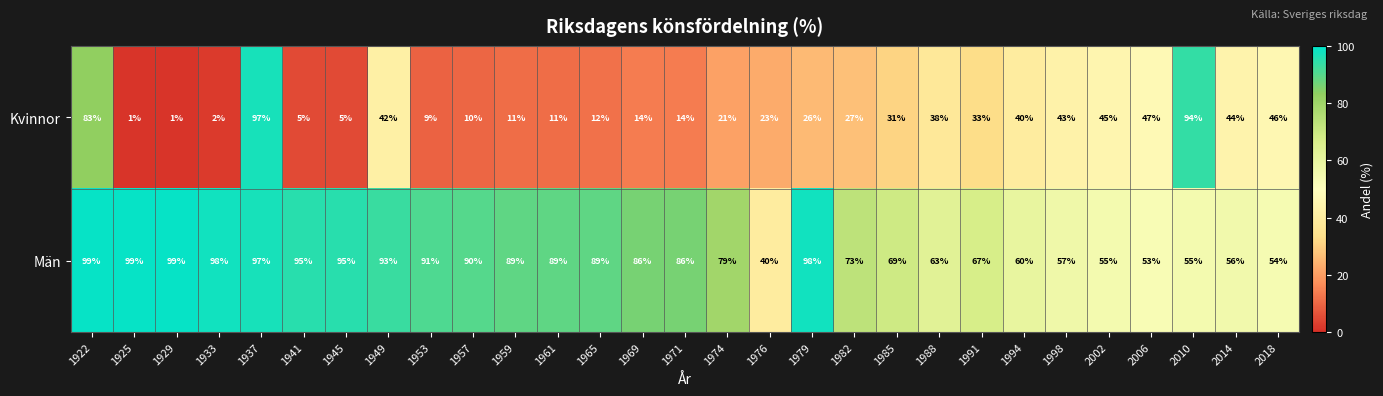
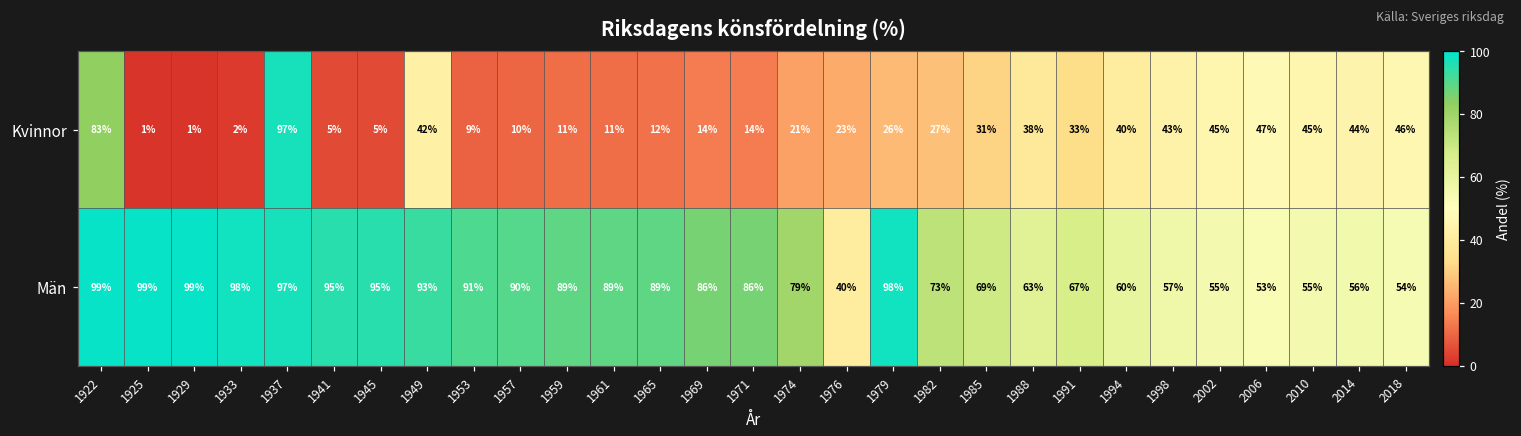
  {
    "Kvinnor": {
      "1922": "83%",
      "1925": "1%",
      "1929": "1%",
      "1933": "2%",
      "1937": "97%",
      "1941": "5%",
      "1945": "5%",
      "1949": "42%",
      "1953": "9%",
      "1957": "10%",
      "1959": "11%",
      "1961": "11%",
      "1965": "12%",
      "1969": "14%",
      "1971": "14%",
      "1974": "21%",
      "1976": "23%",
      "1979": "26%",
      "1982": "27%",
      "1985": "31%",
      "1988": "38%",
      "1991": "33%",
      "1994": "40%",
      "1998": "43%",
      "2002": "45%",
      "2006": "47%",
-     "2010": "94%",
+     "2010": "45%",
      "2014": "44%",
      "2018": "46%"
    },
    "Män": {
      "1922": "99%",
      "1925": "99%",
      "1929": "99%",
      "1933": "98%",
      "1937": "97%",
      "1941": "95%",
      "1945": "95%",
      "1949": "93%",
      "1953": "91%",
      "1957": "90%",
      "1959": "89%",
      "1961": "89%",
      "1965": "89%",
      "1969": "86%",
      "1971": "86%",
      "1974": "79%",
      "1976": "40%",
      "1979": "98%",
      "1982": "73%",
      "1985": "69%",
      "1988": "63%",
      "1991": "67%",
      "1994": "60%",
      "1998": "57%",
      "2002": "55%",
      "2006": "53%",
      "2010": "55%",
      "2014": "56%",
      "2018": "54%"
    }
  }
